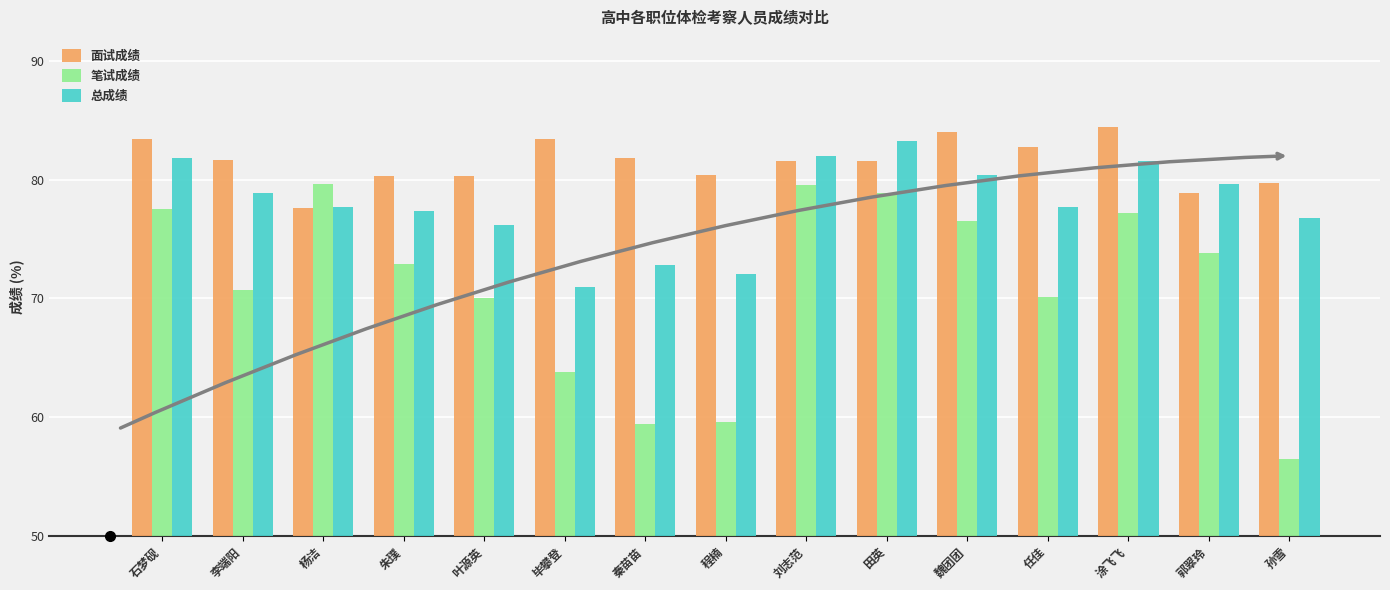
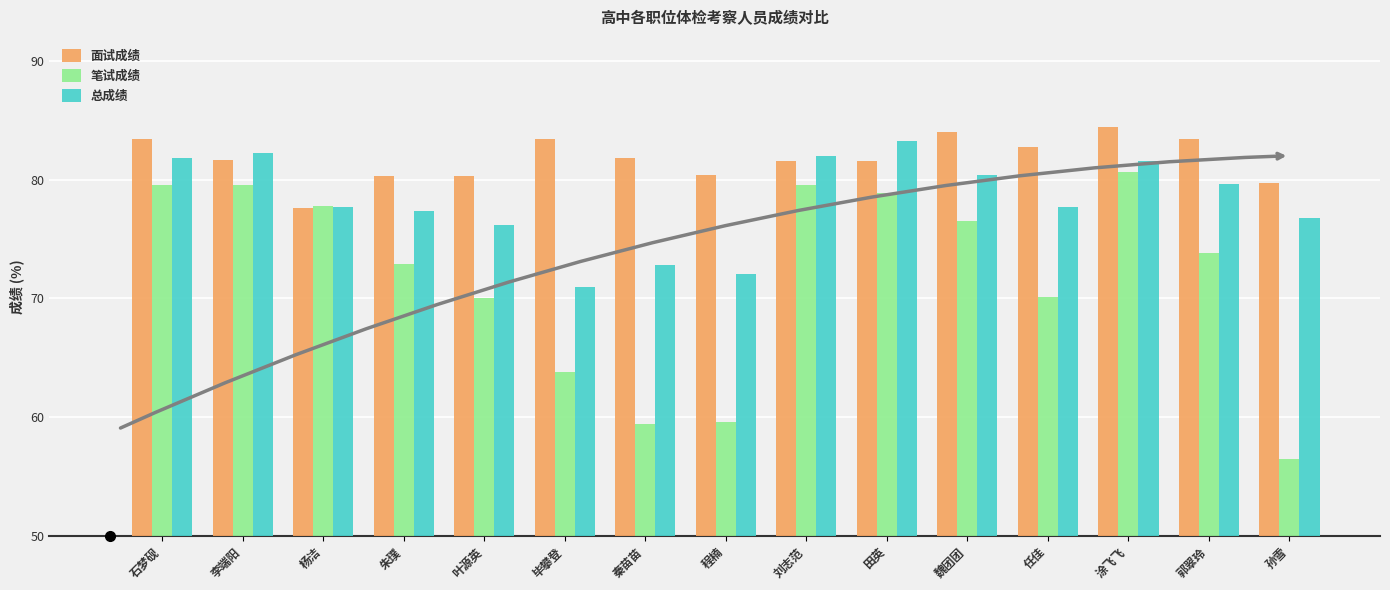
  {
    "面试成绩": {
      "石梦砚": 83.4,
      "李端阳": 81.7,
      "杨洁": 77.6,
      "朱璞": 80.3,
      "叶源英": 80.3,
      "毕攀登": 83.4,
      "秦苗苗": 81.8,
      "程楠": 80.4,
      "刘志范": 81.6,
      "田英": 81.6,
      "魏团团": 84.0,
      "任佳": 82.7,
      "涂飞飞": 84.4,
-     "郭翠玲": 78.9,
+     "郭翠玲": 83.4,
      "孙雪": 79.7
    },
    "笔试成绩": {
-     "石梦砚": 77.5,
-     "李端阳": 70.7,
-     "杨洁": 79.6,
+     "石梦砚": 79.5,
+     "李端阳": 79.5,
+     "杨洁": 77.8,
      "朱璞": 72.9,
      "叶源英": 70.0,
      "毕攀登": 63.8,
      "秦苗苗": 59.4,
      "程楠": 59.6,
      "刘志范": 79.5,
      "田英": 78.9,
      "魏团团": 76.5,
      "任佳": 70.1,
-     "涂飞飞": 77.2,
+     "涂飞飞": 80.6,
      "郭翠玲": 73.8,
      "孙雪": 56.5
    },
    "总成绩": {
      "石梦砚": 81.8,
-     "李端阳": 78.9,
+     "李端阳": 82.2,
      "杨洁": 77.7,
      "朱璞": 77.3,
      "叶源英": 76.2,
      "毕攀登": 71.0,
      "秦苗苗": 72.8,
      "程楠": 72.1,
      "刘志范": 82.0,
      "田英": 83.2,
      "魏团团": 80.4,
      "任佳": 77.7,
      "涂飞飞": 81.5,
      "郭翠玲": 79.6,
      "孙雪": 76.8
    }
  }
